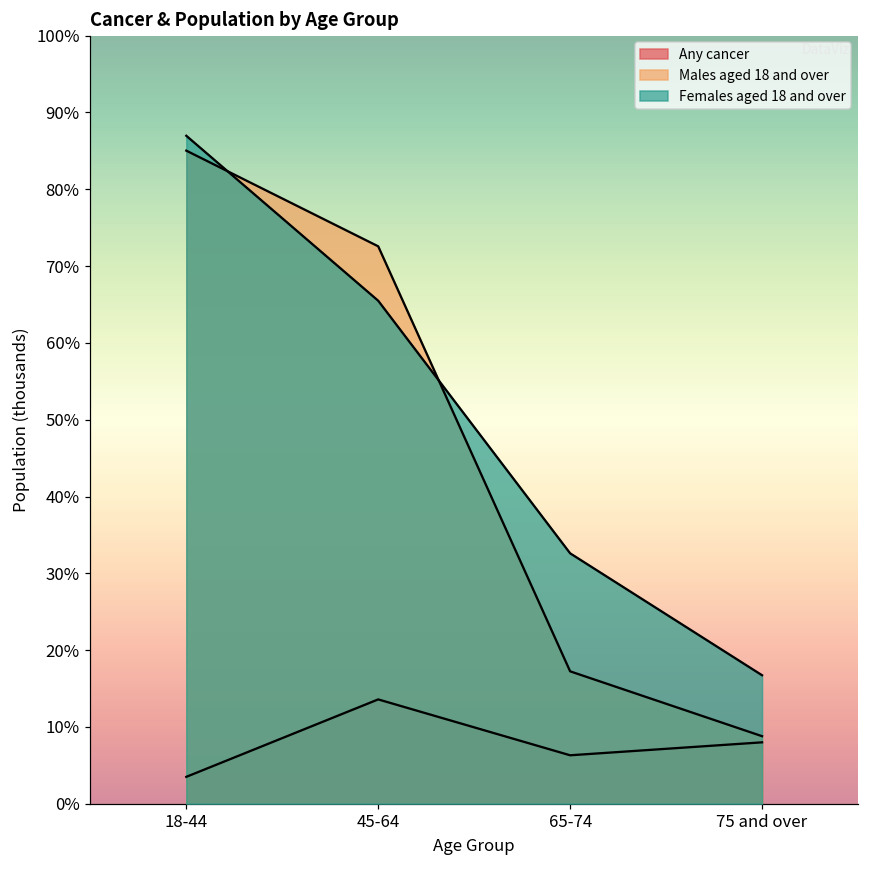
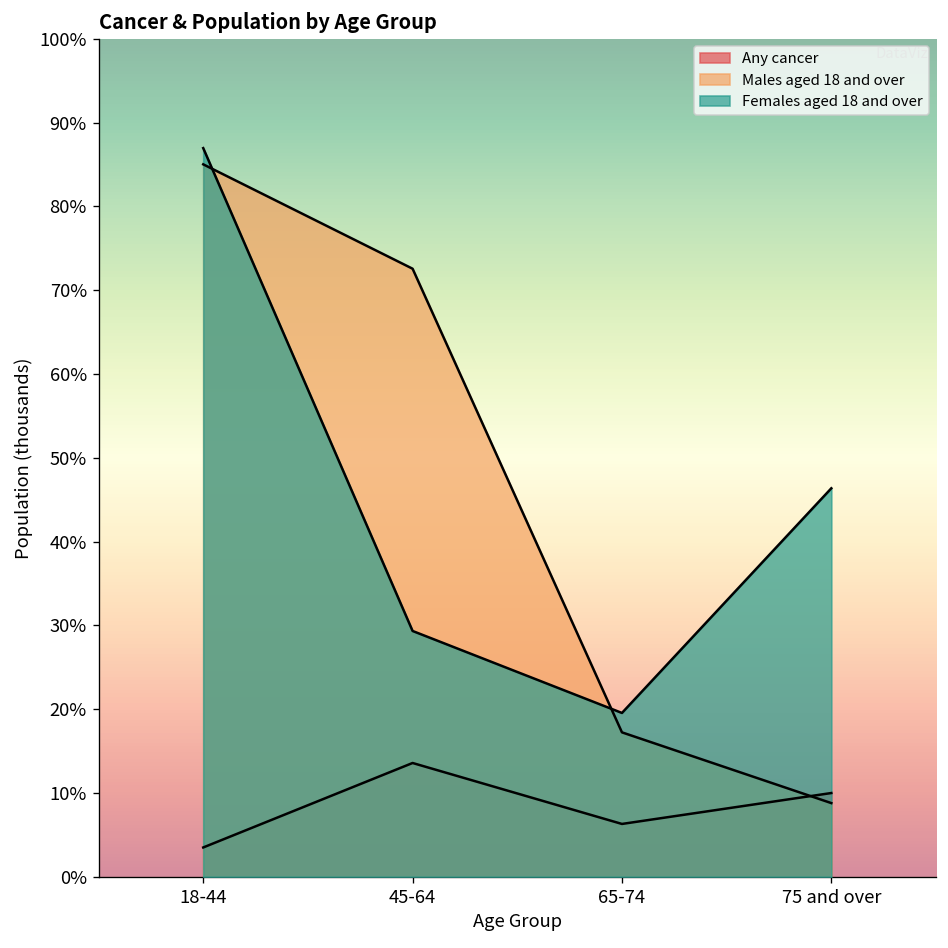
  {
    "Any cancer": {
      "18-44": "4%",
      "45-64": "14%",
      "65-74": "6%",
-     "75 and over": "8%"
+     "75 and over": "10%"
    },
    "Males aged 18 and over": {
      "18-44": "85%",
      "45-64": "73%",
      "65-74": "17%",
      "75 and over": "9%"
    },
    "Females aged 18 and over": {
      "18-44": "87%",
-     "45-64": "65%",
-     "65-74": "33%",
-     "75 and over": "17%"
+     "45-64": "29%",
+     "65-74": "20%",
+     "75 and over": "46%"
    }
  }
